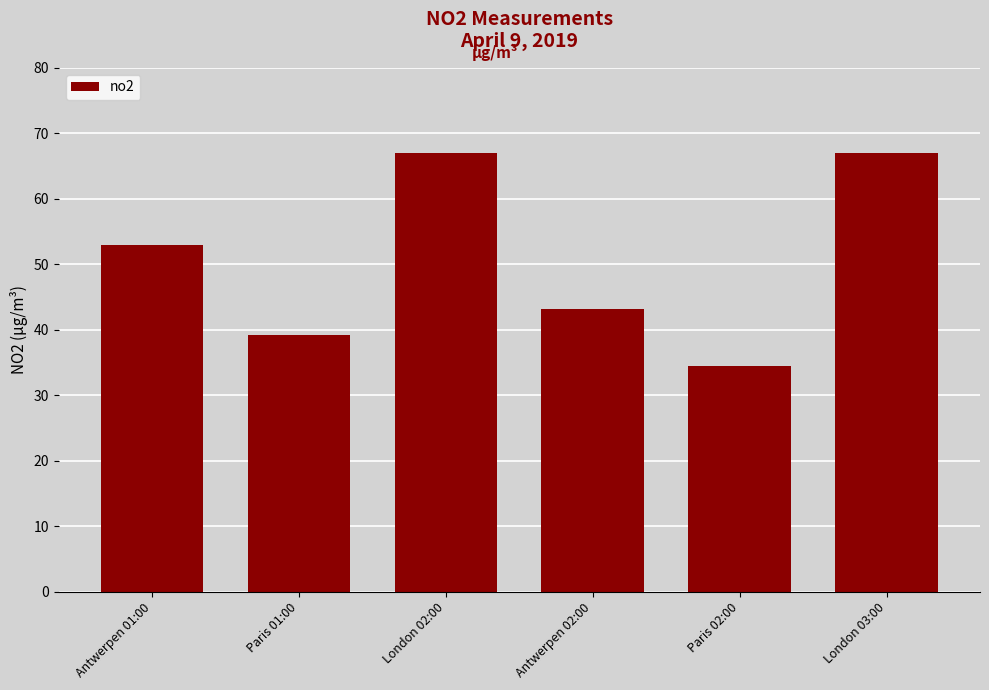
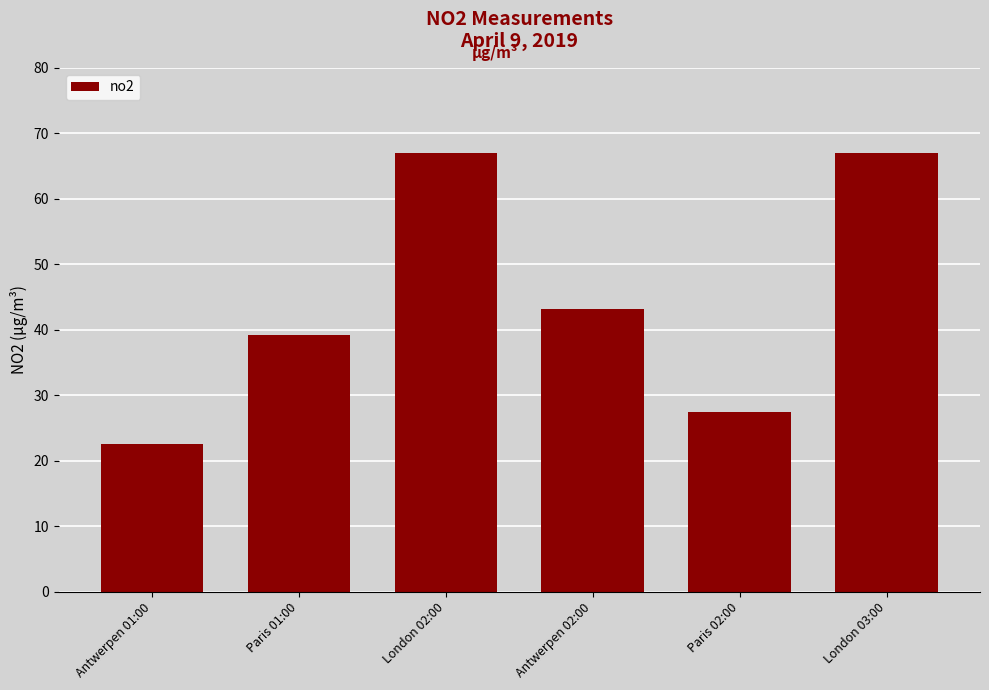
  {
-   "Antwerpen 01:00": 53,
+   "Antwerpen 01:00": 23,
    "Paris 01:00": 39,
    "London 02:00": 67,
    "Antwerpen 02:00": 43,
-   "Paris 02:00": 34,
+   "Paris 02:00": 27,
    "London 03:00": 67
  }
